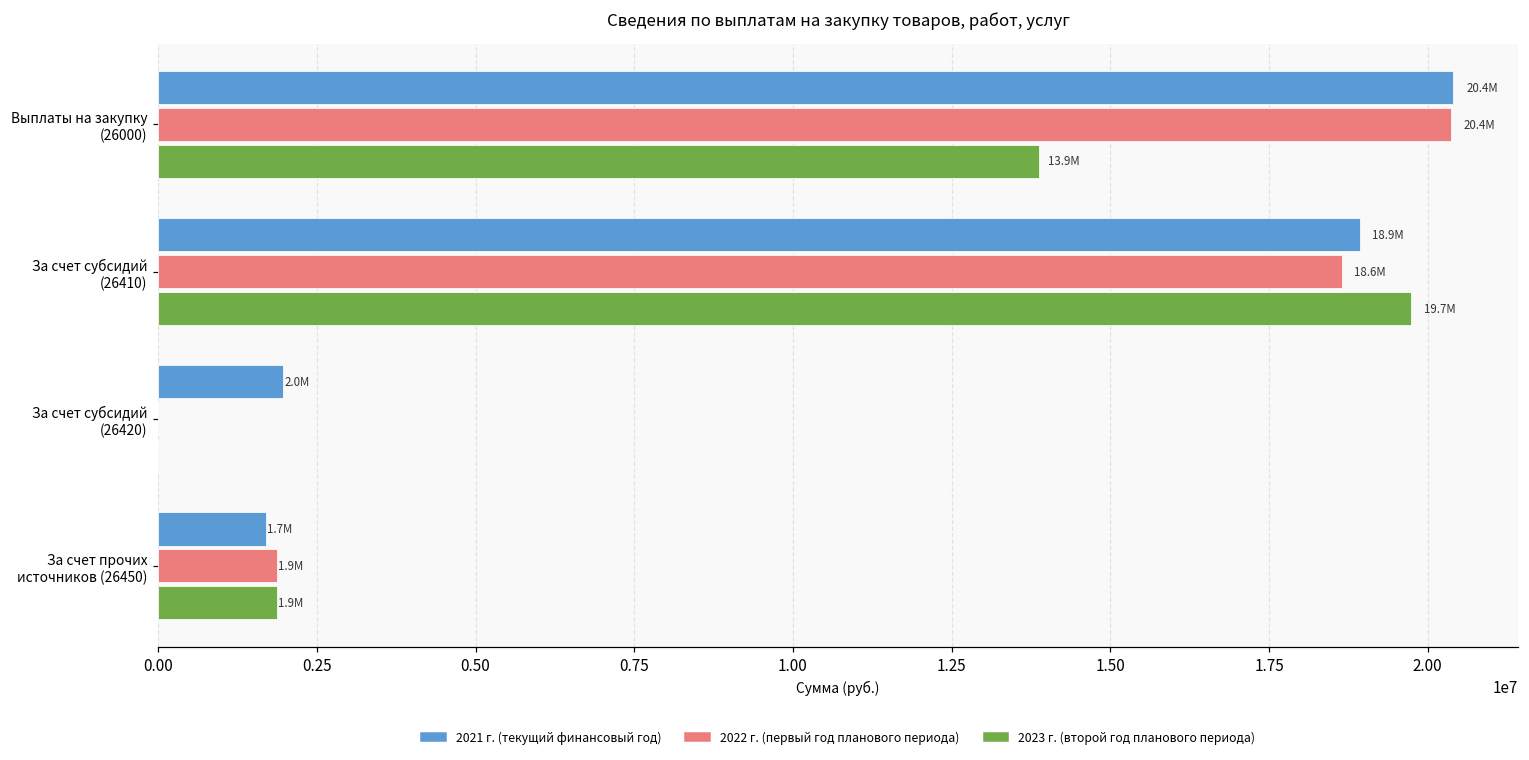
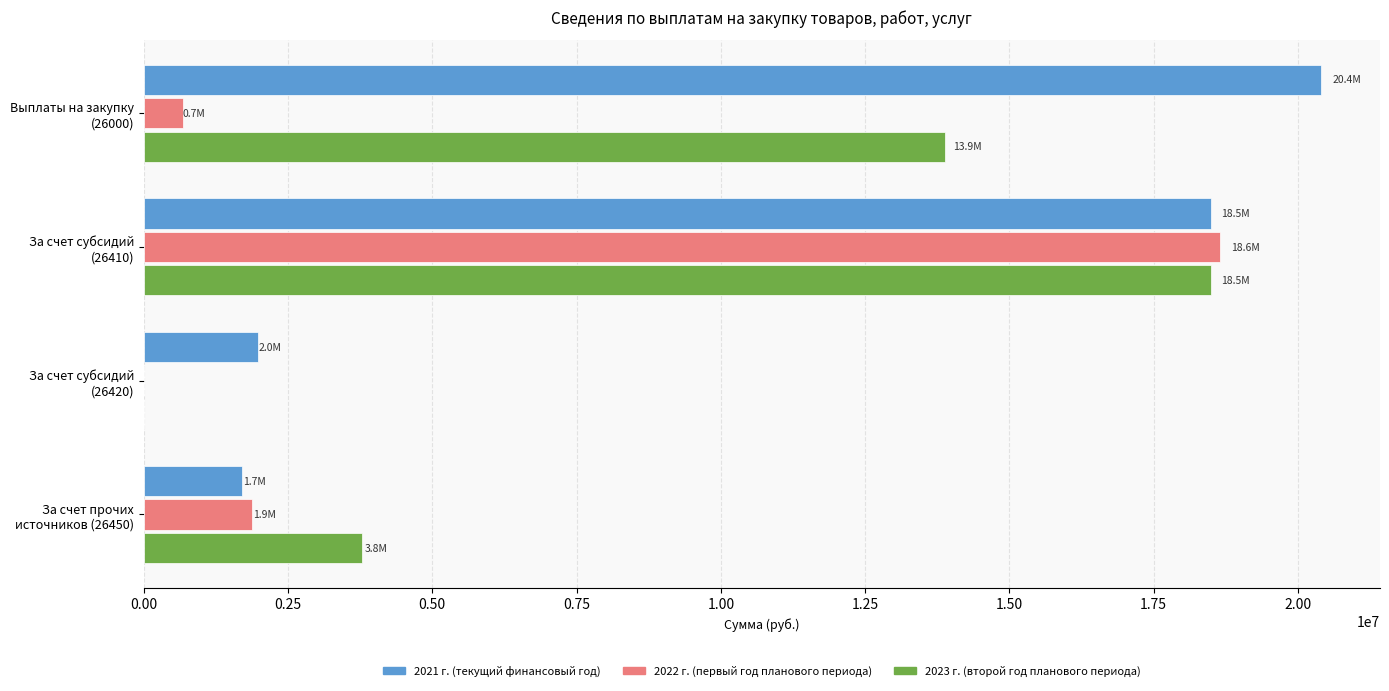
  {
    "2021 г. (текущий финансовый год)": {
-     "За счет субсидий (26410)": "18.9М"
+     "За счет субсидий (26410)": "18.5М"
    },
    "2022 г. (первый год планового периода)": {
-     "Выплаты на закупку (26000)": "20.4М"
+     "Выплаты на закупку (26000)": "0.7М"
    },
    "2023 г. (второй год планового периода)": {
-     "За счет субсидий (26410)": "19.7М",
-     "За счет прочих источников (26450)": "1.9М"
+     "За счет субсидий (26410)": "18.5М",
+     "За счет прочих источников (26450)": "3.8М"
    }
  }
